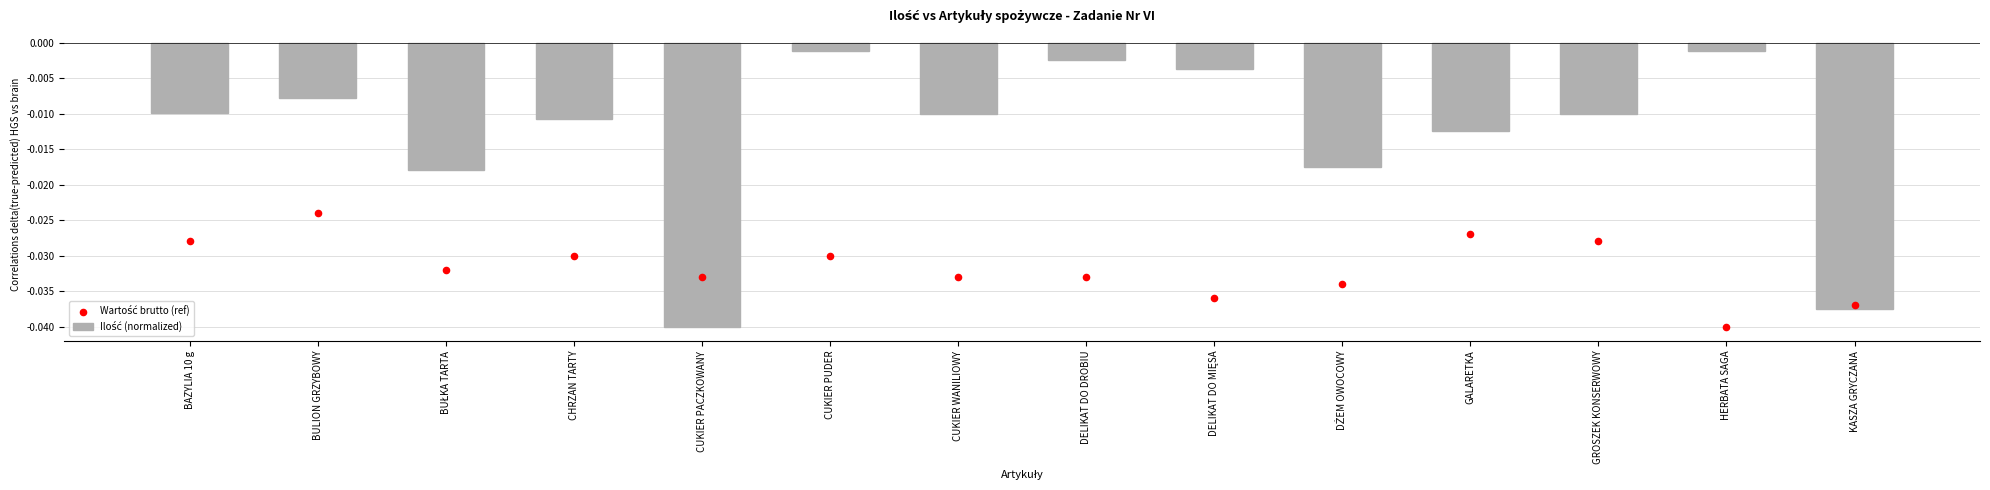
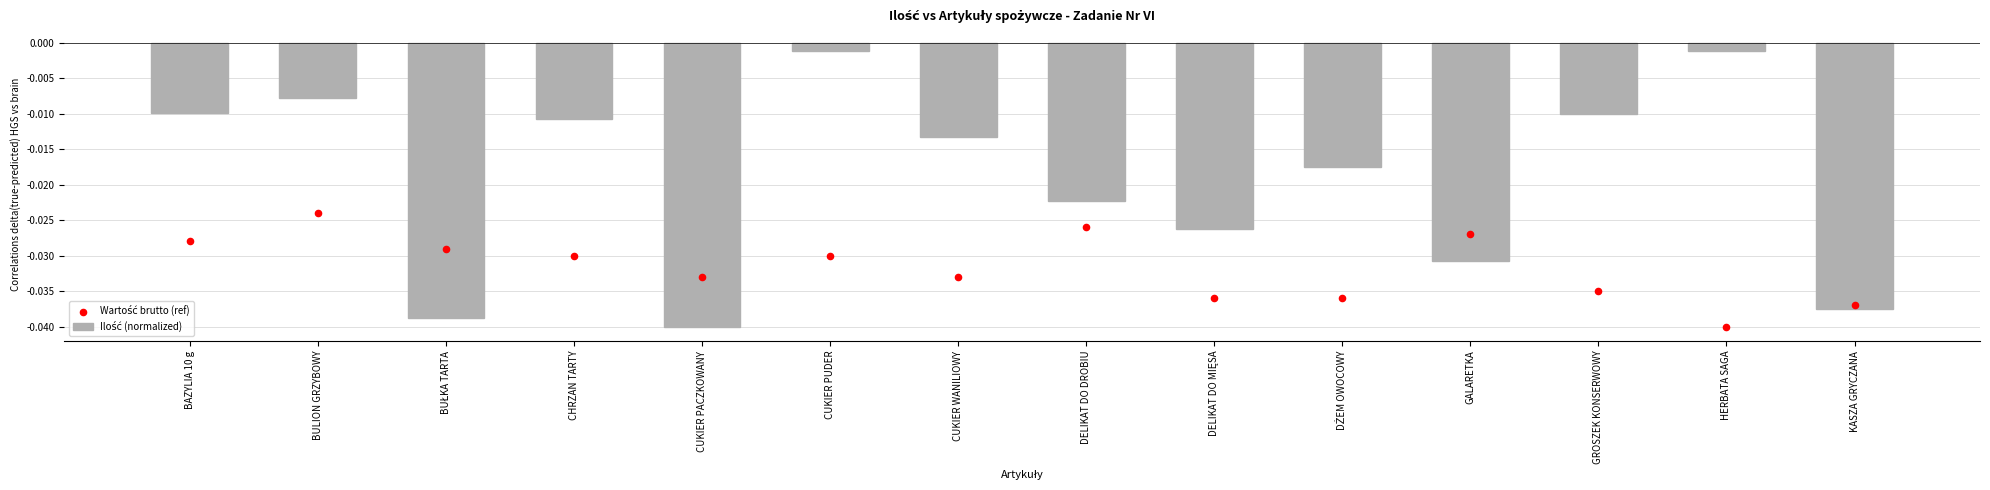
  {
    "Ilość (normalized)": {
      "BAZYLIA 10 g": -0.010,
      "BULION GRZYBOWY": -0.008,
-     "BUŁKA TARTA": -0.018,
+     "BUŁKA TARTA": -0.039,
      "CHRZAN TARTY": -0.011,
      "CUKIER PACZKOWANY": -0.040,
      "CUKIER PUDER": -0.001,
-     "CUKIER WANILIOWY": -0.010,
-     "DELIKAT DO DROBIU": -0.003,
-     "DELIKAT DO MIĘSA": -0.004,
+     "CUKIER WANILIOWY": -0.013,
+     "DELIKAT DO DROBIU": -0.022,
+     "DELIKAT DO MIĘSA": -0.026,
      "DŻEM OWOCOWY": -0.018,
-     "GALARETKA": -0.013,
+     "GALARETKA": -0.031,
      "GROSZEK KONSERWOWY": -0.010,
      "HERBATA SAGA": -0.001,
      "KASZA GRYCZANA": -0.038
    },
    "Wartość brutto (ref)": {
-     "BUŁKA TARTA": -0.032,
-     "DELIKAT DO DROBIU": -0.033,
-     "DŻEM OWOCOWY": -0.034,
-     "GROSZEK KONSERWOWY": -0.028
+     "BUŁKA TARTA": -0.029,
+     "DELIKAT DO DROBIU": -0.026,
+     "DŻEM OWOCOWY": -0.036,
+     "GROSZEK KONSERWOWY": -0.035
    }
  }
